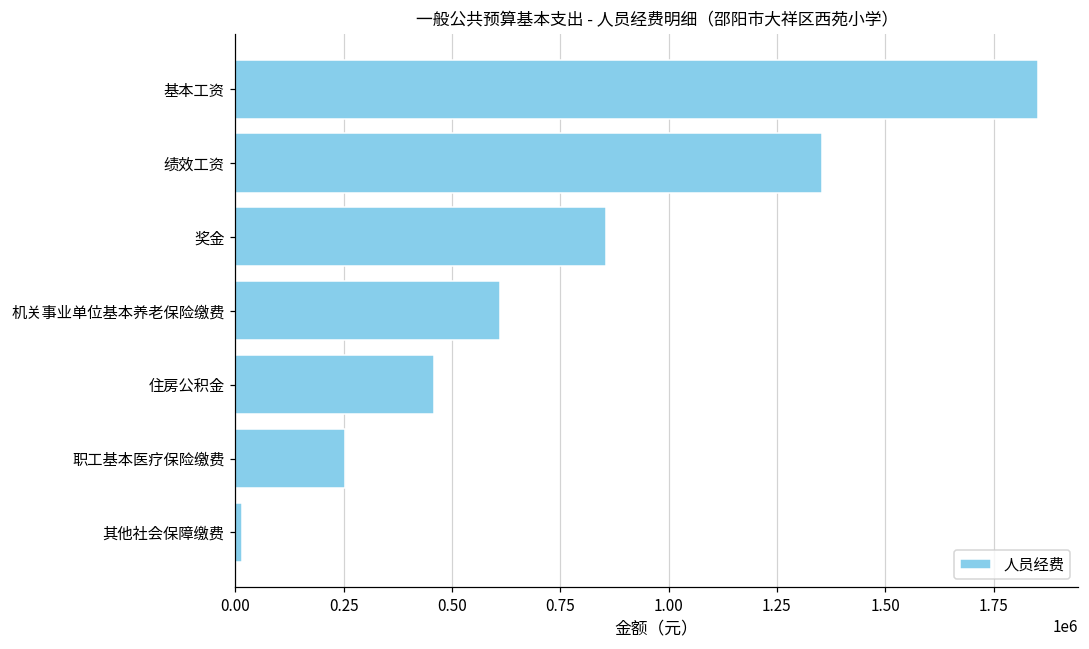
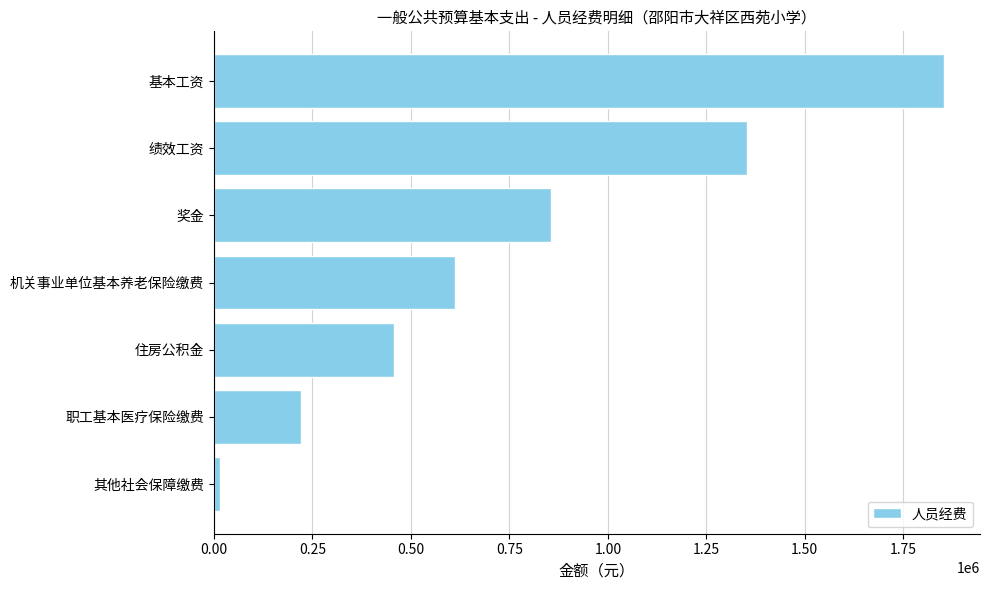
  {
    "基本工资": 1850000,
    "绩效工资": 1350000,
    "奖金": 850000,
    "机关事业单位基本养老保险缴费": 610000,
    "住房公积金": 460000,
-   "职工基本医疗保险缴费": 250000,
+   "职工基本医疗保险缴费": 220000,
    "其他社会保障缴费": 10000
  }
